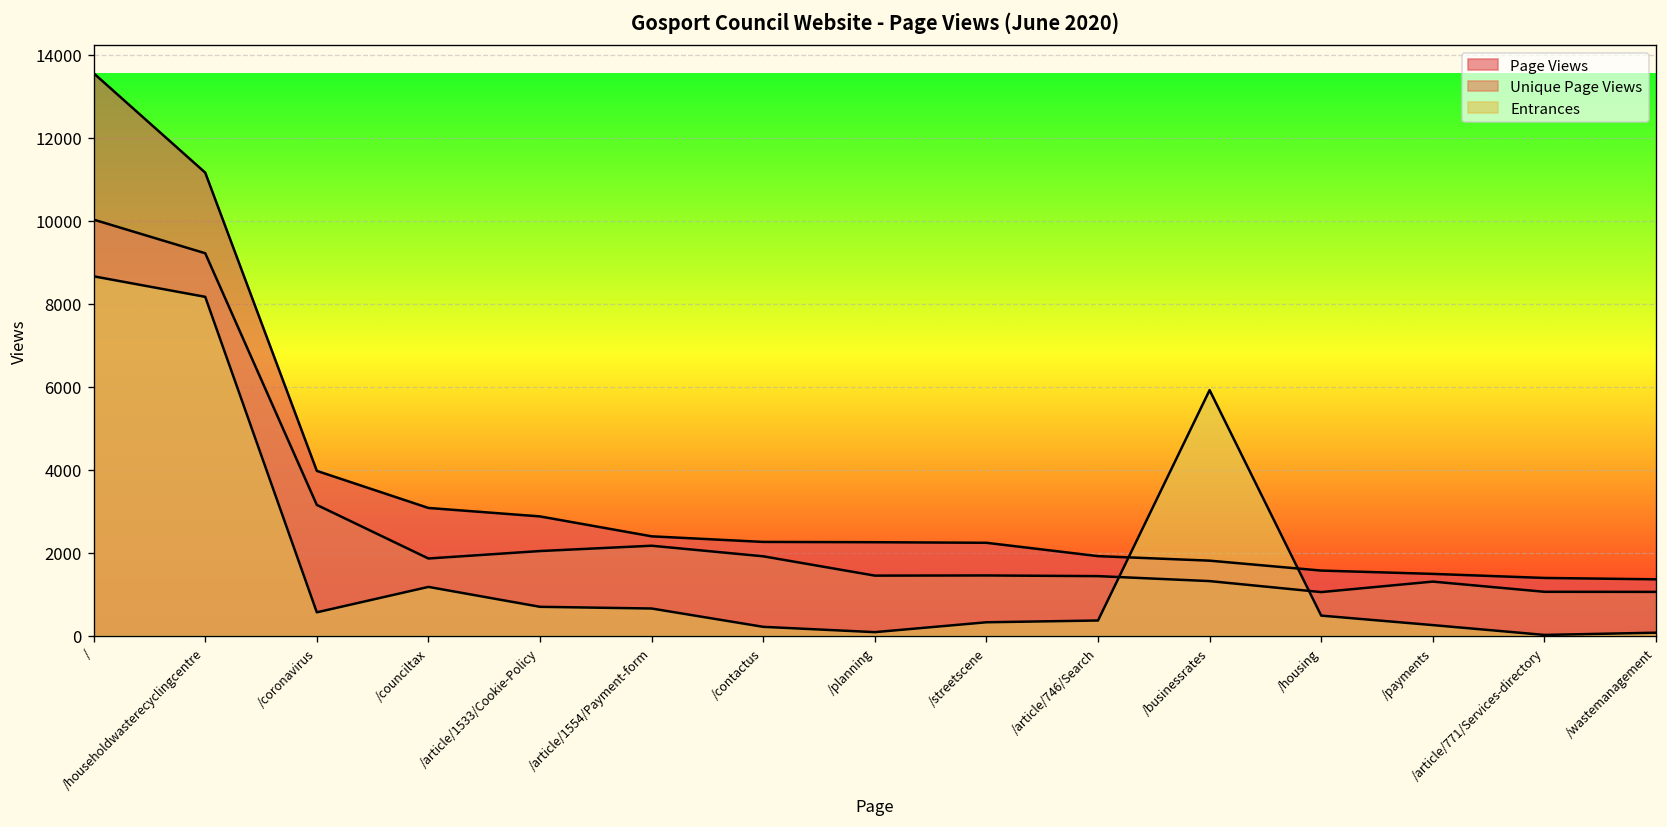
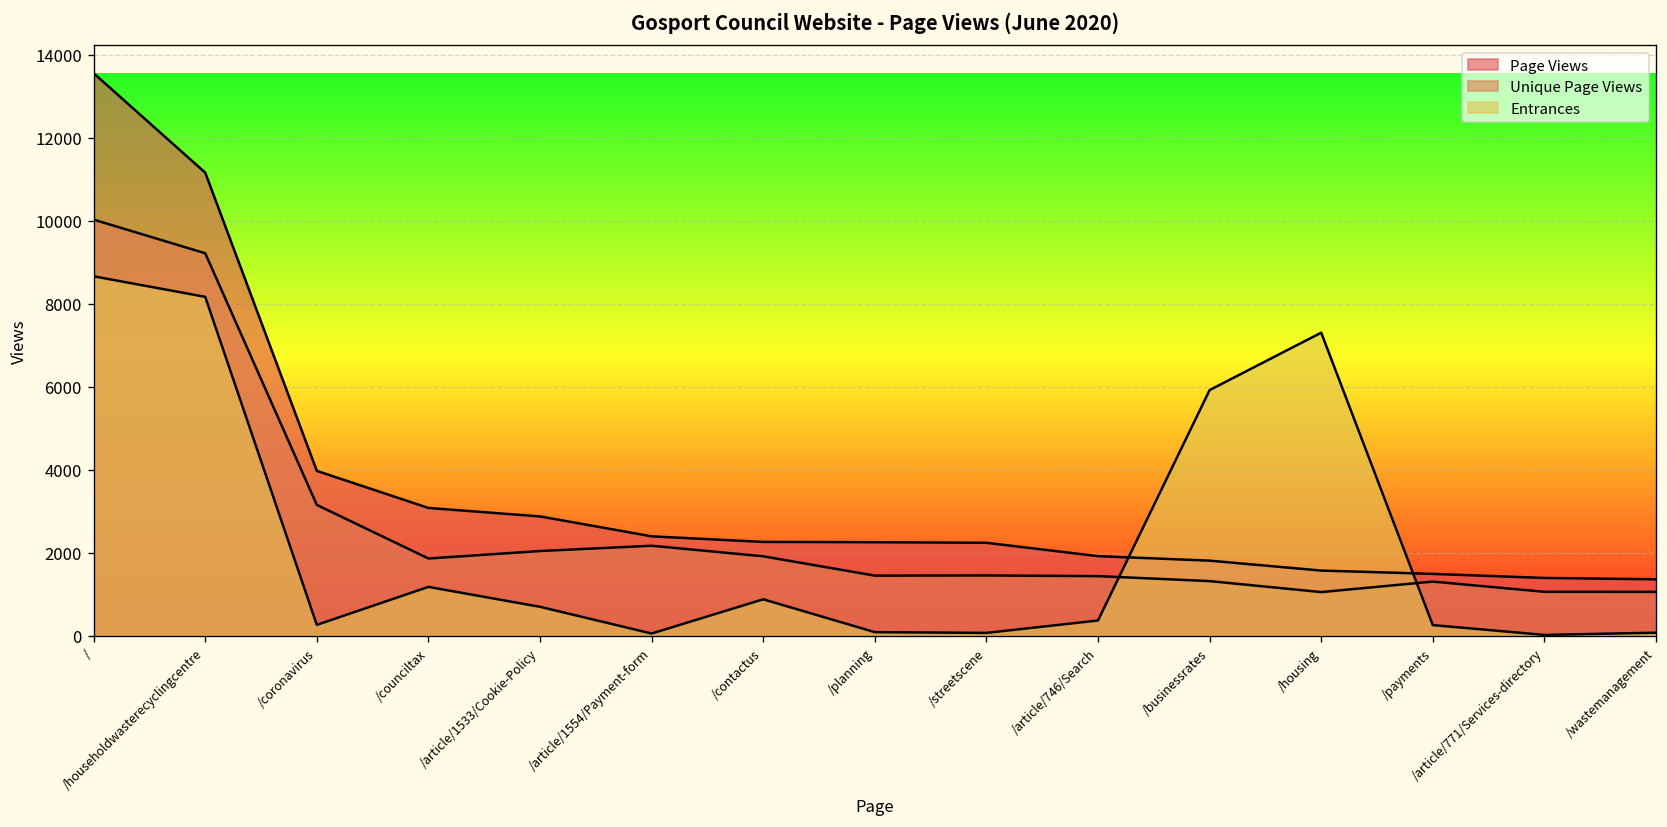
  {
    "Entrances": {
      "/": 8700,
      "/householdwasterecyclingcentre": 8200,
-     "/coronavirus": 600,
+     "/coronavirus": 300,
      "/counciltax": 1200,
      "/article/1533/Cookie-Policy": 700,
-     "/article/1554/Payment-form": 700,
-     "/contactus": 200,
+     "/article/1554/Payment-form": 0,
+     "/contactus": 900,
      "/planning": 100,
-     "/streetscene": 300,
+     "/streetscene": 100,
      "/article/746/Search": 400,
      "/businessrates": 5900,
-     "/housing": 500,
+     "/housing": 7300,
      "/payments": 300,
      "/article/771/Services-directory": 0,
      "/wastemanagement": 100
    }
  }
